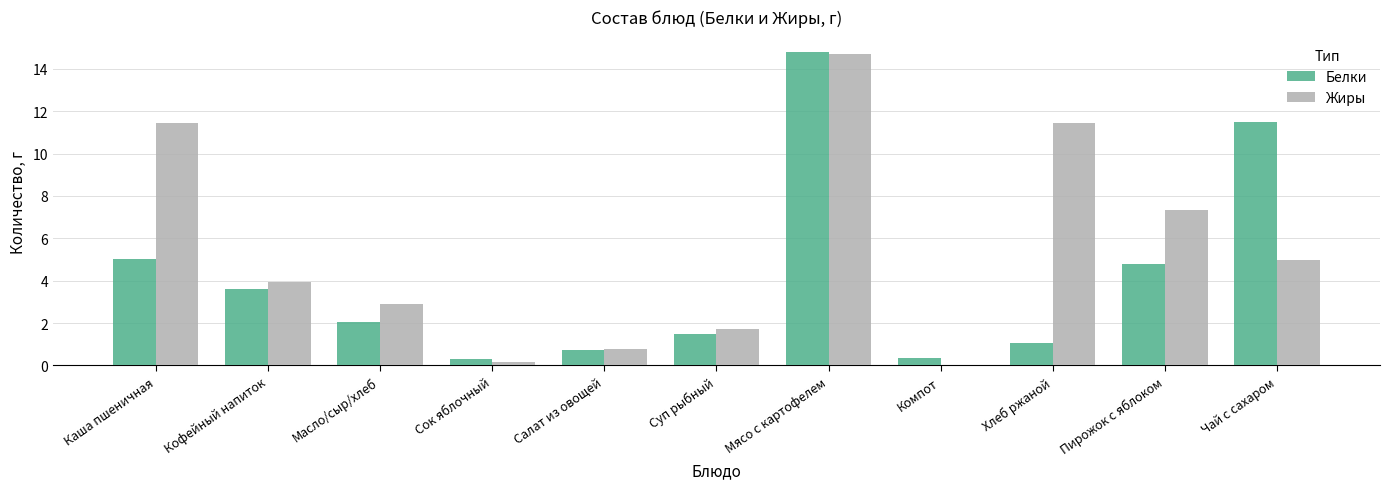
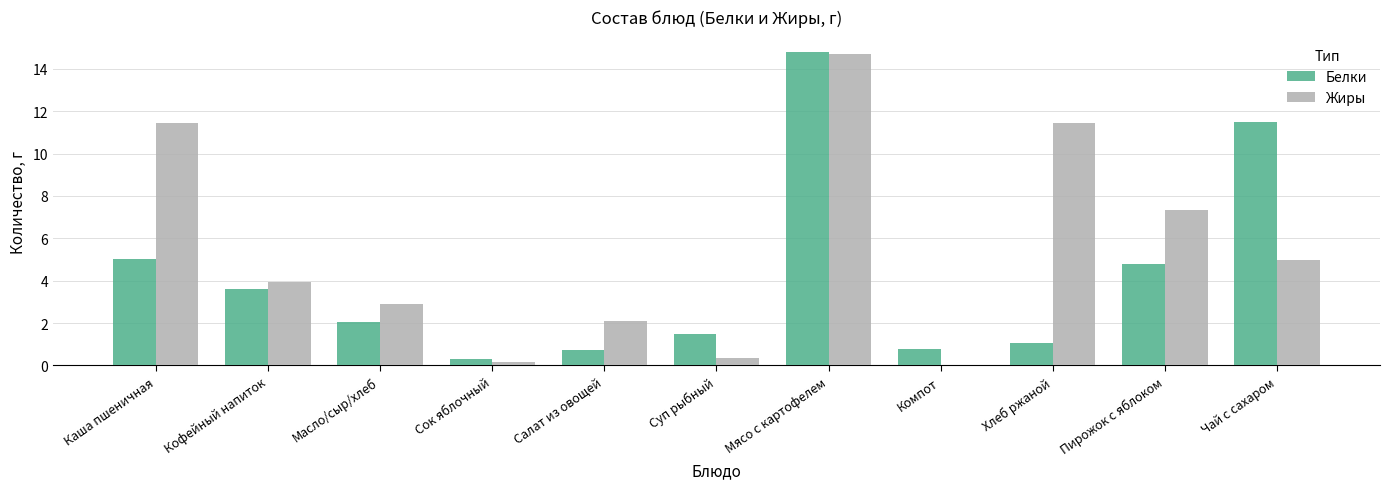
  {
    "Белки": {
      "Каша пшеничная": 5.0,
      "Кофейный напиток": 3.6,
      "Масло/сыр/хлеб": 2.0,
      "Сок яблочный": 0.3,
      "Салат из овощей": 0.7,
      "Суп рыбный": 1.5,
      "Мясо с картофелем": 14.8,
-     "Компот": 0.4,
+     "Компот": 0.8,
      "Хлеб ржаной": 1.1,
      "Пирожок с яблоком": 4.8,
      "Чай с сахаром": 11.5
    },
    "Жиры": {
      "Каша пшеничная": 11.4,
      "Кофейный напиток": 4.0,
      "Масло/сыр/хлеб": 2.9,
      "Сок яблочный": 0.2,
-     "Салат из овощей": 0.8,
-     "Суп рыбный": 1.7,
+     "Салат из овощей": 2.1,
+     "Суп рыбный": 0.4,
      "Мясо с картофелем": 14.7,
      "Хлеб ржаной": 11.4,
      "Пирожок с яблоком": 7.4,
      "Чай с сахаром": 5.0
    }
  }
